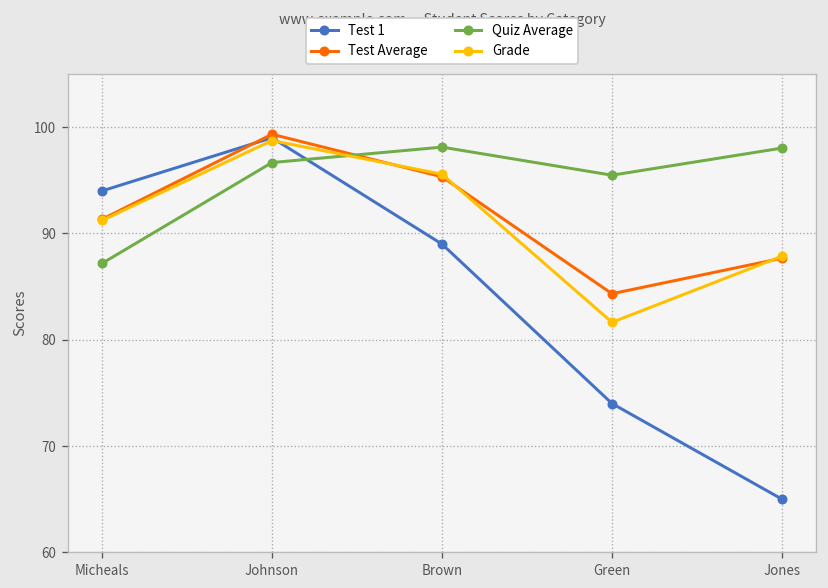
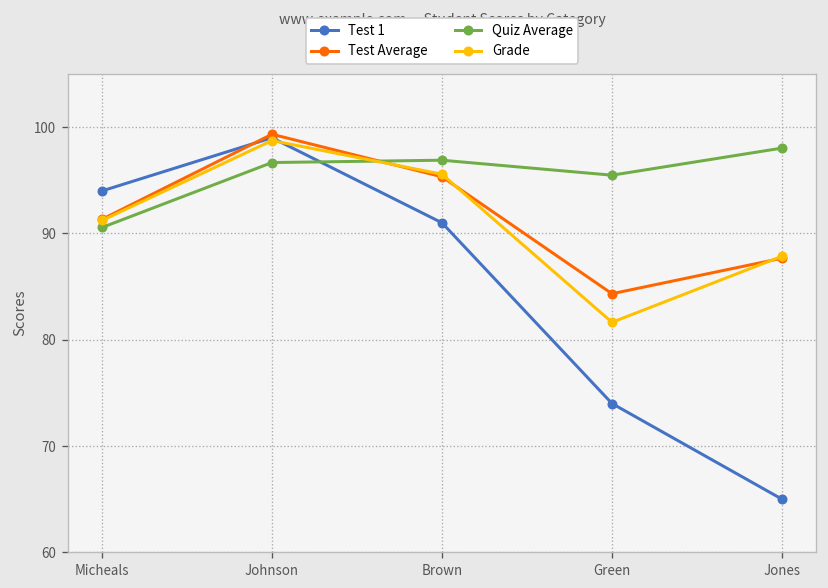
  {
    "Test 1": {
      "Micheals": 94,
-     "Brown": 89,
+     "Brown": 91,
      "Green": 74,
      "Jones": 65
    },
    "Test Average": {
      "Johnson": 99,
      "Green": 84
    },
    "Quiz Average": {
-     "Micheals": 87,
+     "Micheals": 91,
      "Johnson": 97,
-     "Brown": 98,
+     "Brown": 97,
      "Green": 95,
      "Jones": 98
    },
    "Grade": {
      "Green": 82
    }
  }
